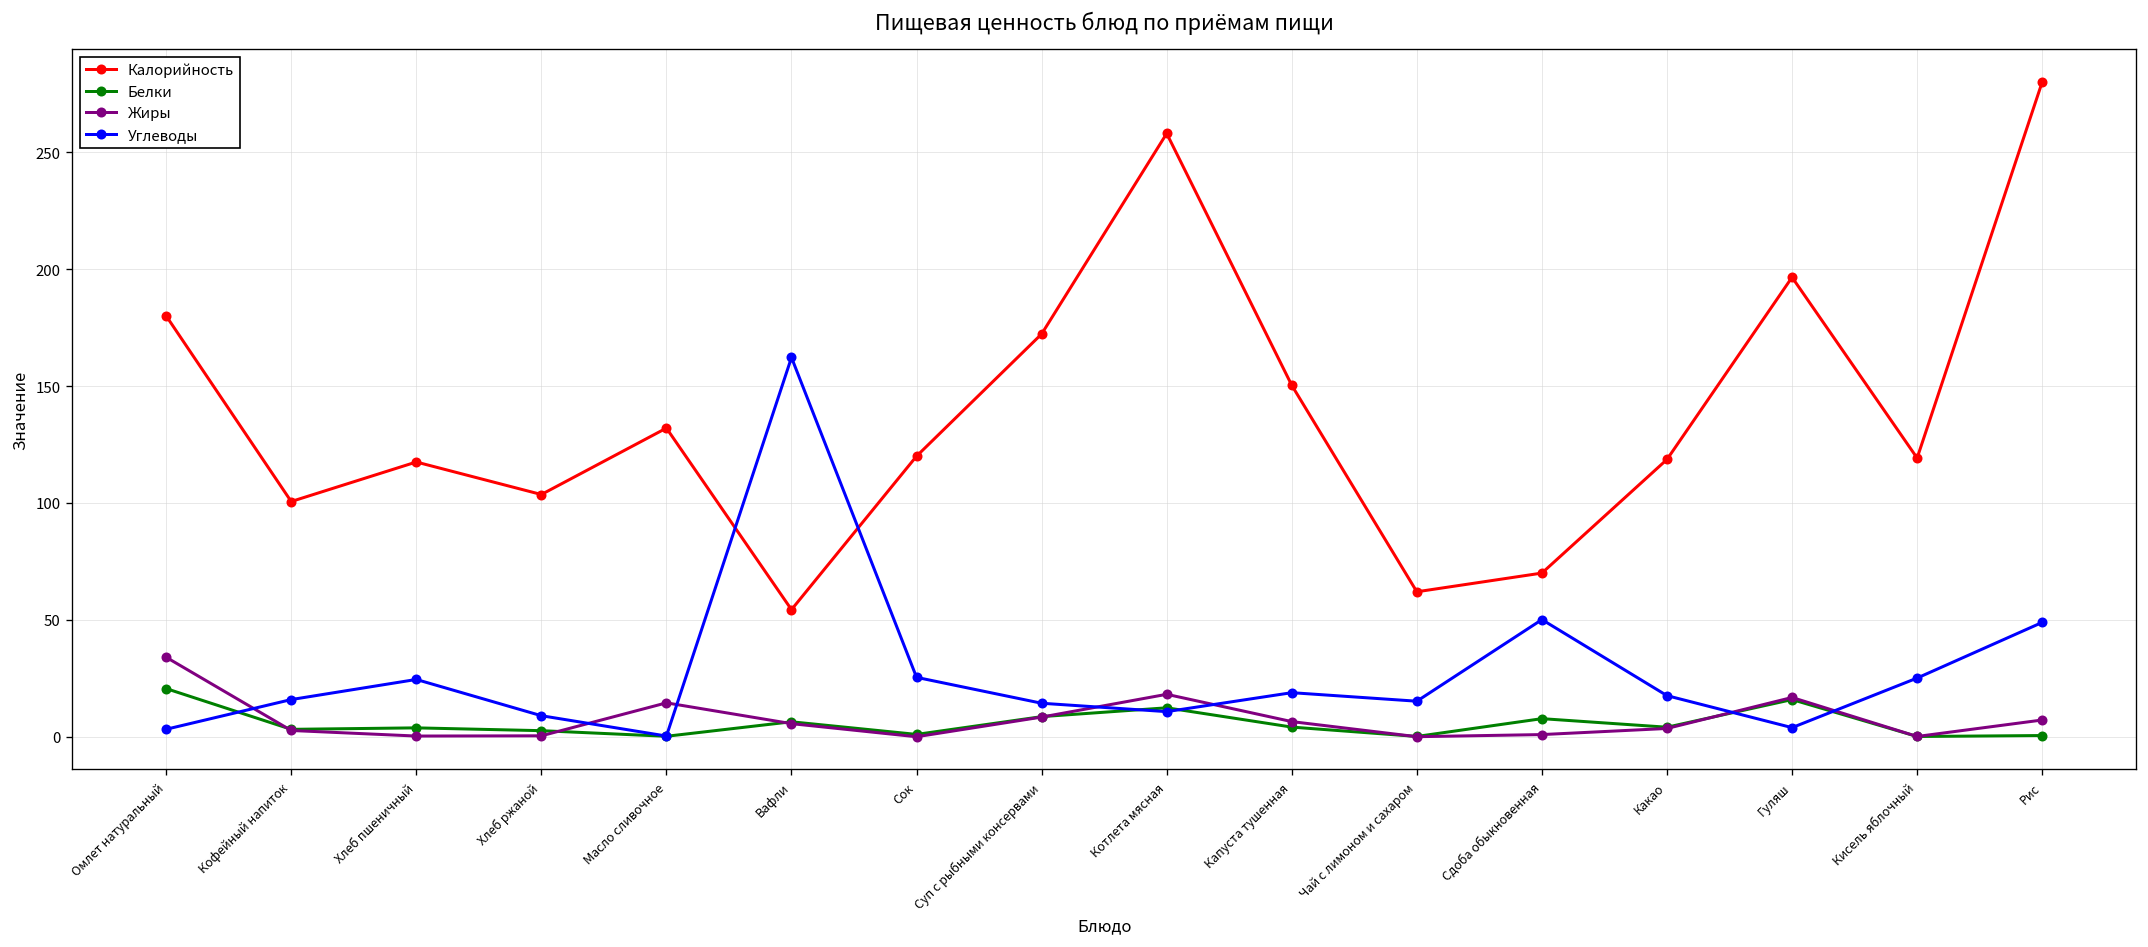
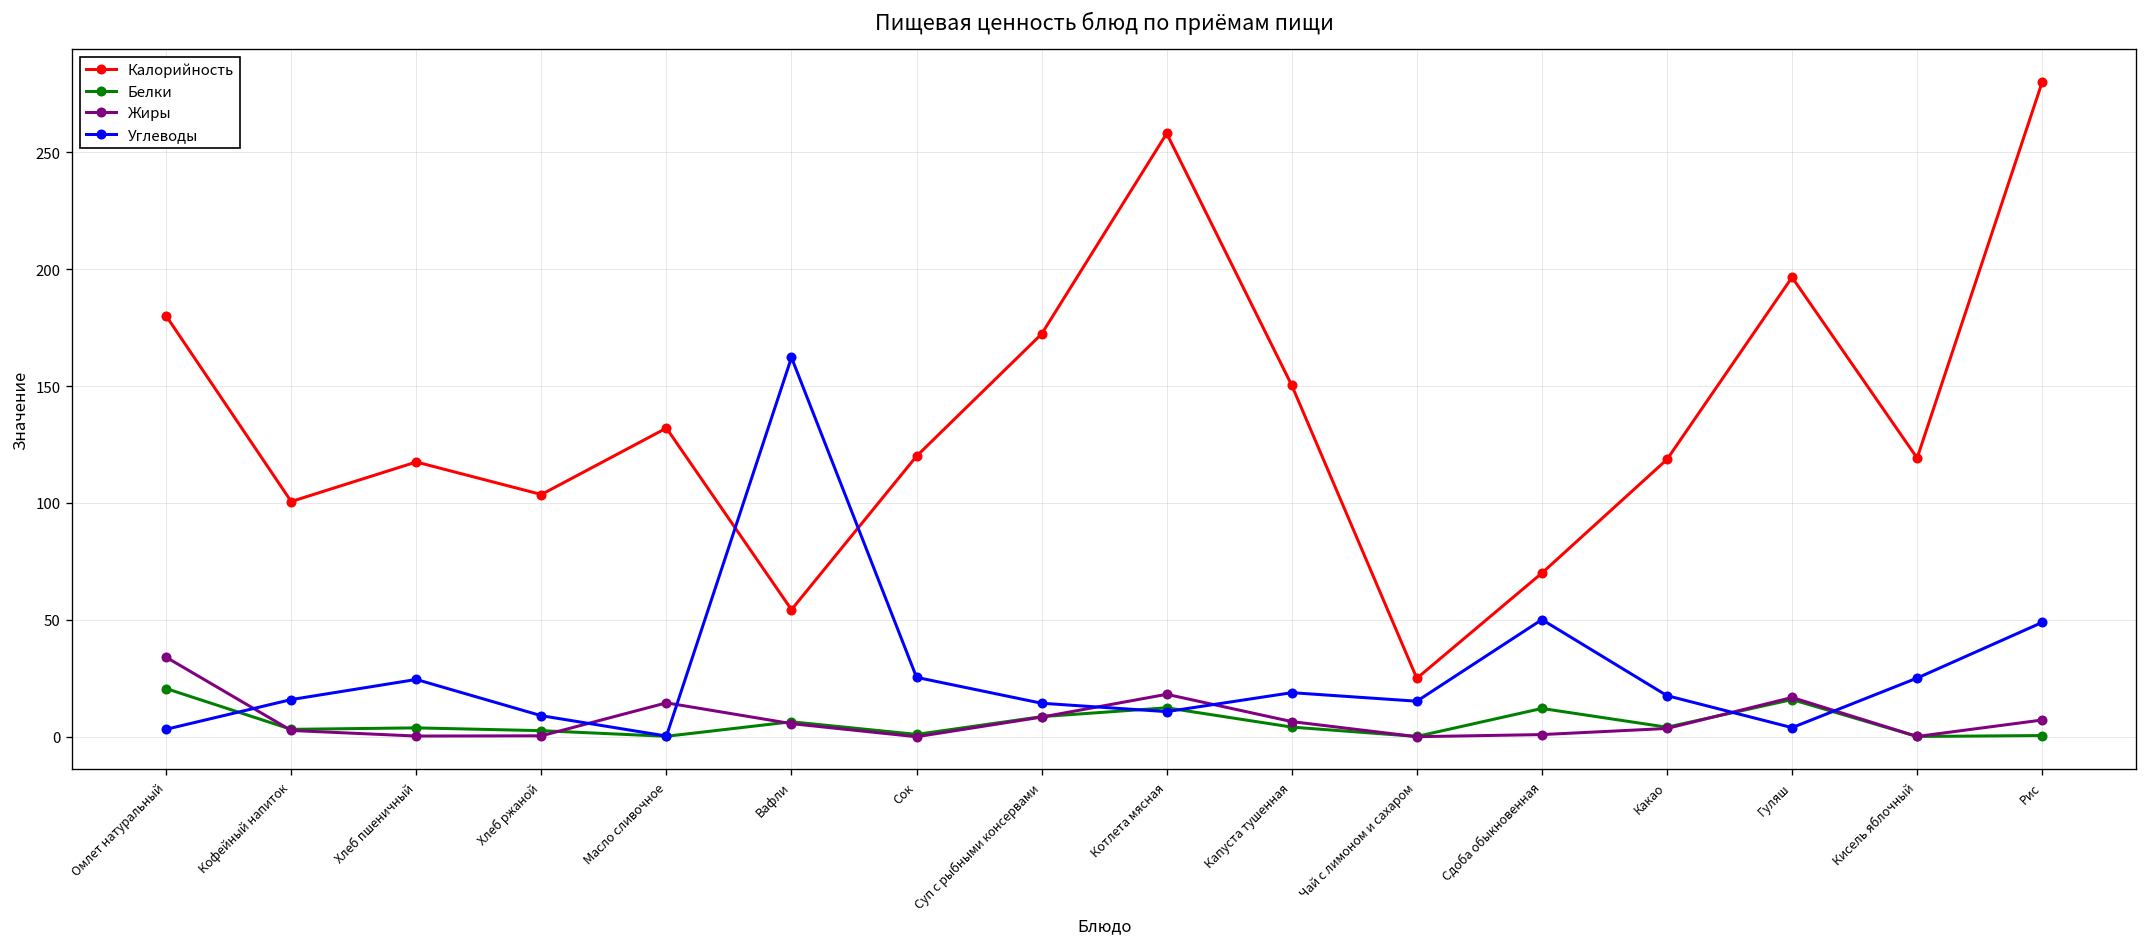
  {
    "Калорийность": {
      "Омлет натуральный": 180,
      "Кофейный напиток": 101,
      "Хлеб пшеничный": 118,
      "Хлеб ржаной": 104,
      "Масло сливочное": 132,
      "Вафли": 54,
      "Сок": 120,
      "Суп с рыбными консервами": 172,
      "Котлета мясная": 258,
      "Капуста тушенная": 150,
-     "Чай с лимоном и сахаром": 62,
+     "Чай с лимоном и сахаром": 25,
      "Сдоба обыкновенная": 70,
      "Какао": 119,
      "Гуляш": 197,
      "Кисель яблочный": 119,
      "Рис": 280
    },
    "Белки": {
      "Омлет натуральный": 21,
      "Хлеб пшеничный": 4,
      "Хлеб ржаной": 3,
      "Котлета мясная": 12,
      "Капуста тушенная": 4,
-     "Сдоба обыкновенная": 8,
+     "Сдоба обыкновенная": 12,
      "Рис": 1
    },
    "Жиры": {
      "Омлет натуральный": 34,
      "Хлеб пшеничный": 0,
      "Хлеб ржаной": 0,
      "Масло сливочное": 15,
      "Котлета мясная": 18,
      "Капуста тушенная": 6,
      "Сдоба обыкновенная": 1,
      "Рис": 7
    },
    "Углеводы": {
      "Омлет натуральный": 3,
      "Кофейный напиток": 16,
      "Хлеб пшеничный": 25,
      "Хлеб ржаной": 9,
      "Вафли": 162,
      "Сок": 25,
      "Суп с рыбными консервами": 14,
      "Котлета мясная": 11,
      "Капуста тушенная": 19,
      "Чай с лимоном и сахаром": 15,
      "Сдоба обыкновенная": 50,
      "Какао": 18,
      "Гуляш": 4,
      "Кисель яблочный": 25,
      "Рис": 49
    }
  }
